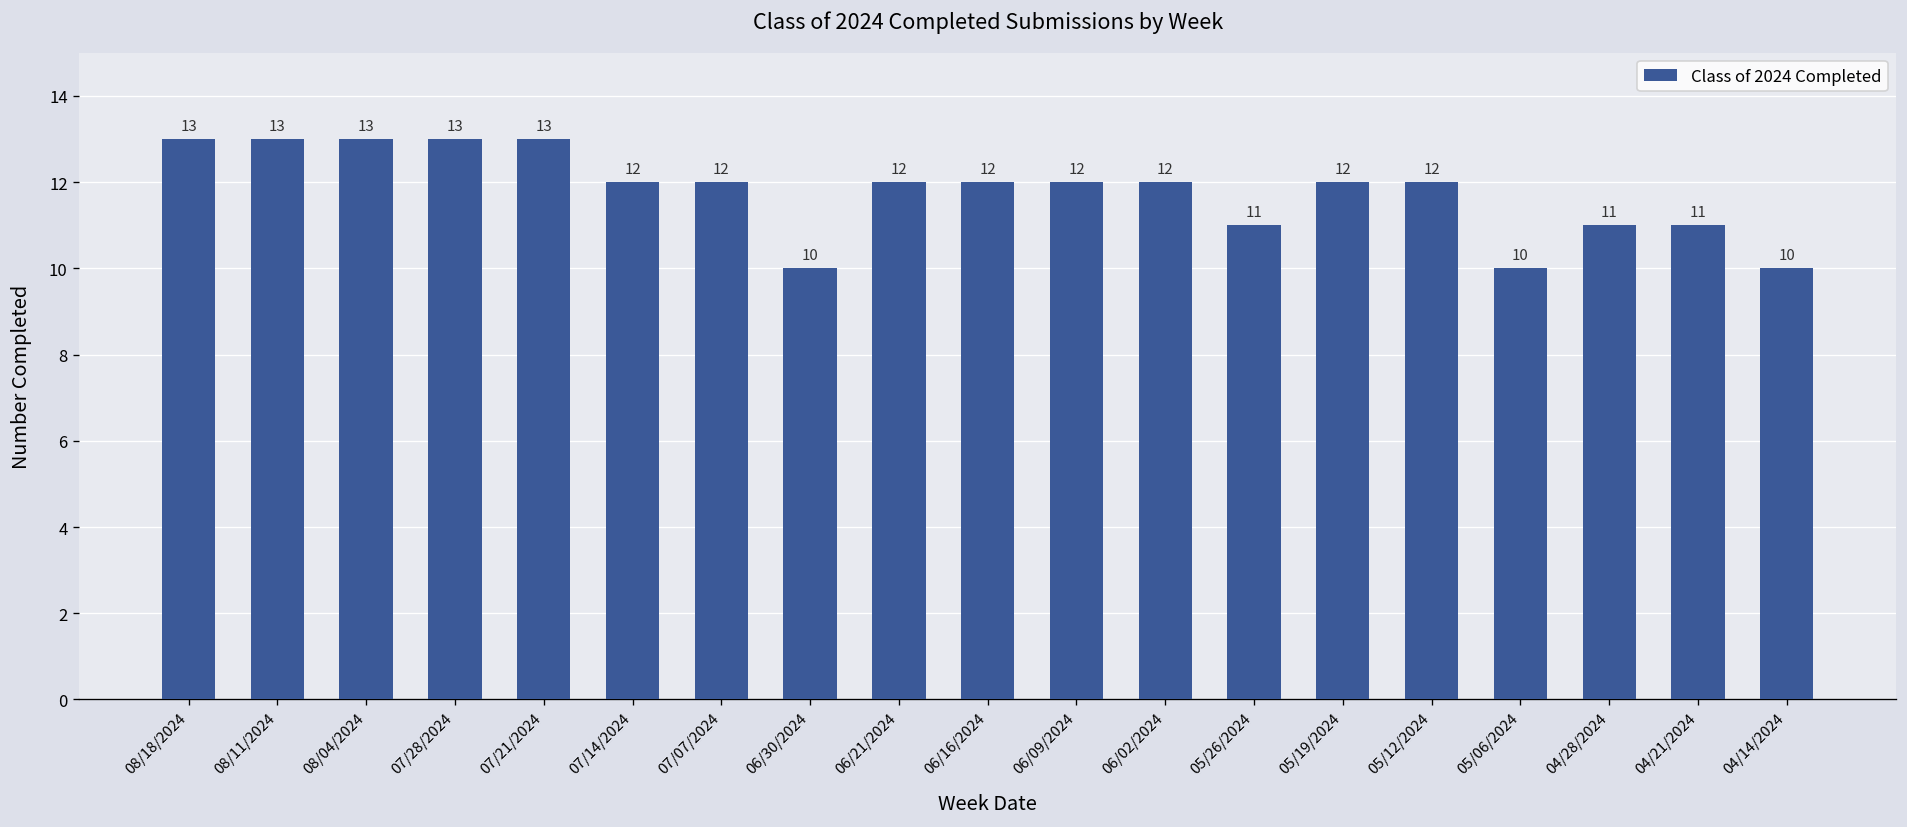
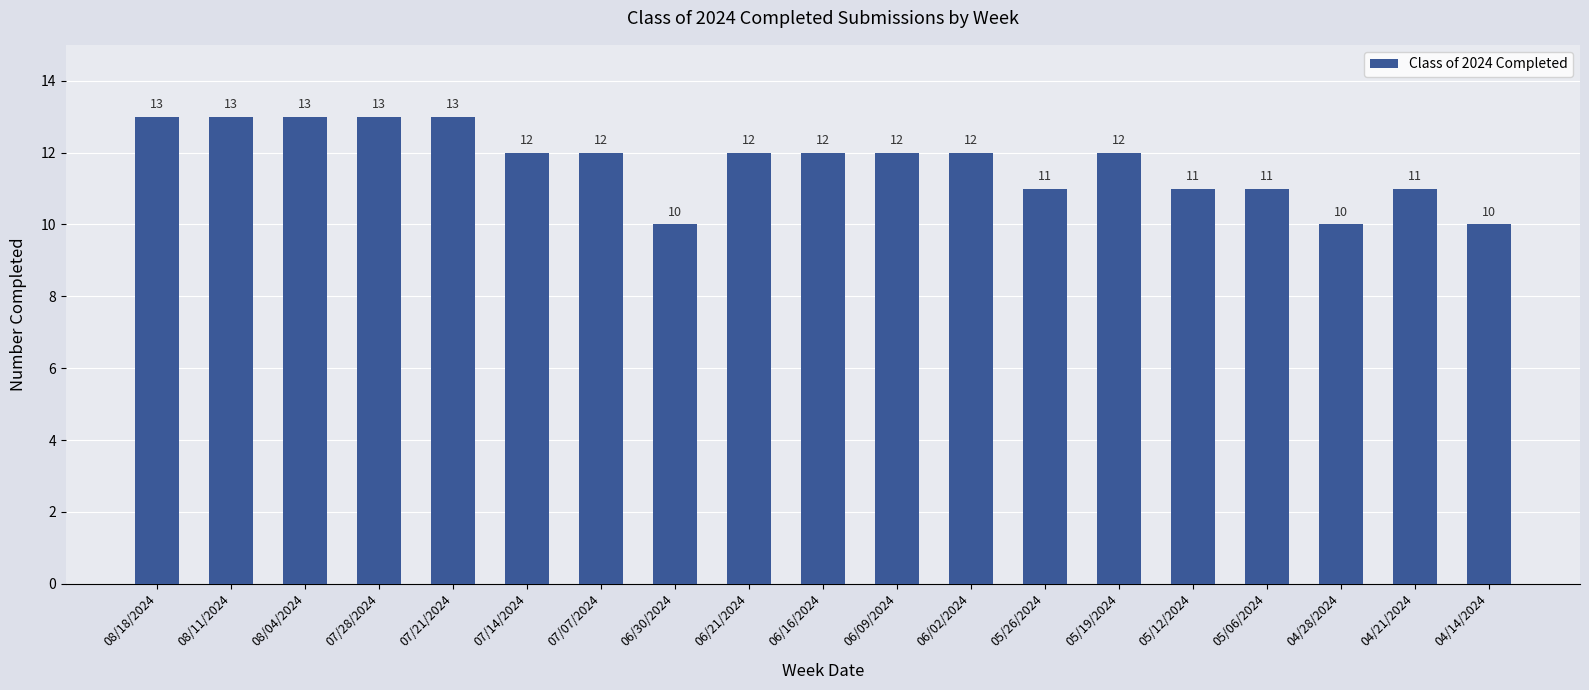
  {
    "08/18/2024": 13,
    "08/11/2024": 13,
    "08/04/2024": 13,
    "07/28/2024": 13,
    "07/21/2024": 13,
    "07/14/2024": 12,
    "07/07/2024": 12,
    "06/30/2024": 10,
    "06/21/2024": 12,
    "06/16/2024": 12,
    "06/09/2024": 12,
    "06/02/2024": 12,
    "05/26/2024": 11,
    "05/19/2024": 12,
-   "05/12/2024": 12,
-   "05/06/2024": 10,
-   "04/28/2024": 11,
+   "05/12/2024": 11,
+   "05/06/2024": 11,
+   "04/28/2024": 10,
    "04/21/2024": 11,
    "04/14/2024": 10
  }
